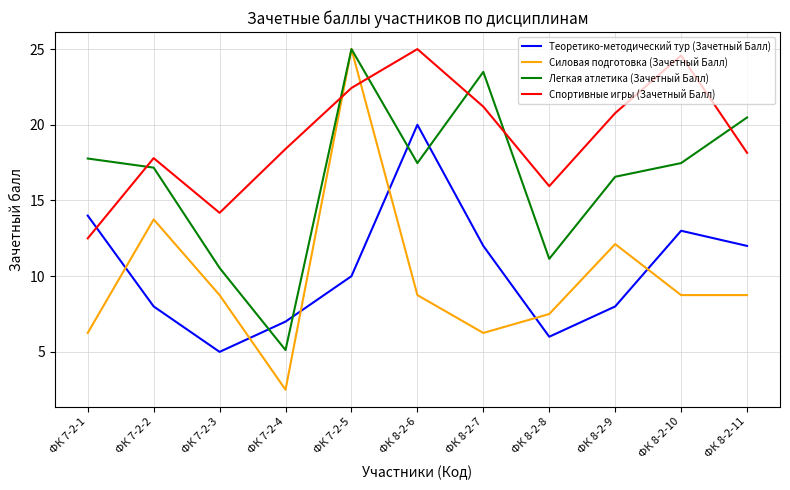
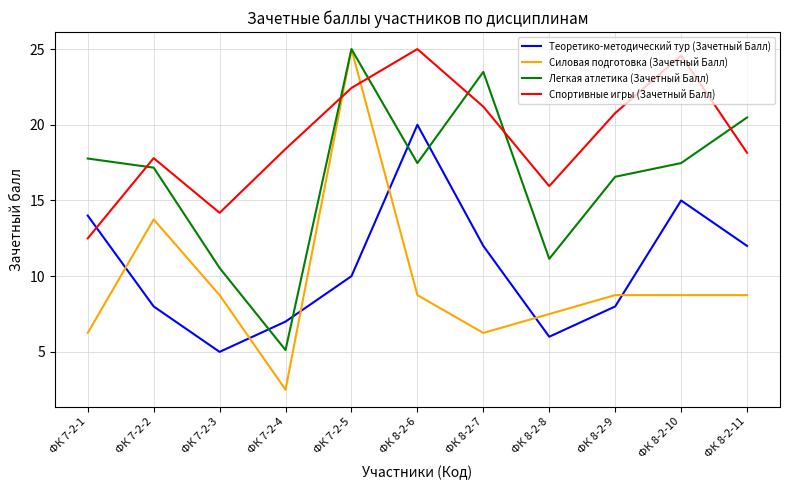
  {
    "Теоретико-методический тур (Зачетный Балл)": {
      "ФК 7-2-1": 14,
      "ФК 7-2-2": 8,
      "ФК 7-2-3": 5,
      "ФК 7-2-4": 7,
      "ФК 7-2-5": 10,
      "ФК 8-2-6": 20,
      "ФК 8-2-7": 12,
      "ФК 8-2-8": 6,
      "ФК 8-2-9": 8,
-     "ФК 8-2-10": 13,
+     "ФК 8-2-10": 15,
      "ФК 8-2-11": 12
    },
    "Силовая подготовка (Зачетный Балл)": {
      "ФК 7-2-1": 6.3,
      "ФК 7-2-2": 13.8,
      "ФК 7-2-3": 8.8,
      "ФК 7-2-4": 2.5,
      "ФК 8-2-6": 8.8,
      "ФК 8-2-7": 6.3,
      "ФК 8-2-8": 7.5,
-     "ФК 8-2-9": 12.1,
+     "ФК 8-2-9": 8.8,
      "ФК 8-2-10": 8.8,
      "ФК 8-2-11": 8.8
    },
    "Легкая атлетика (Зачетный Балл)": {
      "ФК 7-2-1": 17.8,
      "ФК 7-2-2": 17.2,
      "ФК 7-2-3": 10.5,
      "ФК 7-2-4": 5.1,
      "ФК 8-2-6": 17.5,
      "ФК 8-2-7": 23.5,
      "ФК 8-2-8": 11.1,
      "ФК 8-2-9": 16.6,
      "ФК 8-2-10": 17.5,
      "ФК 8-2-11": 20.5
    },
    "Спортивные игры (Зачетный Балл)": {
      "ФК 7-2-1": 12.5,
      "ФК 7-2-2": 17.8,
      "ФК 7-2-3": 14.2,
      "ФК 7-2-4": 18.4,
      "ФК 7-2-5": 22.4,
      "ФК 8-2-6": 25.0,
      "ФК 8-2-7": 21.2,
      "ФК 8-2-8": 15.9,
      "ФК 8-2-9": 20.8,
      "ФК 8-2-11": 18.2
    }
  }
